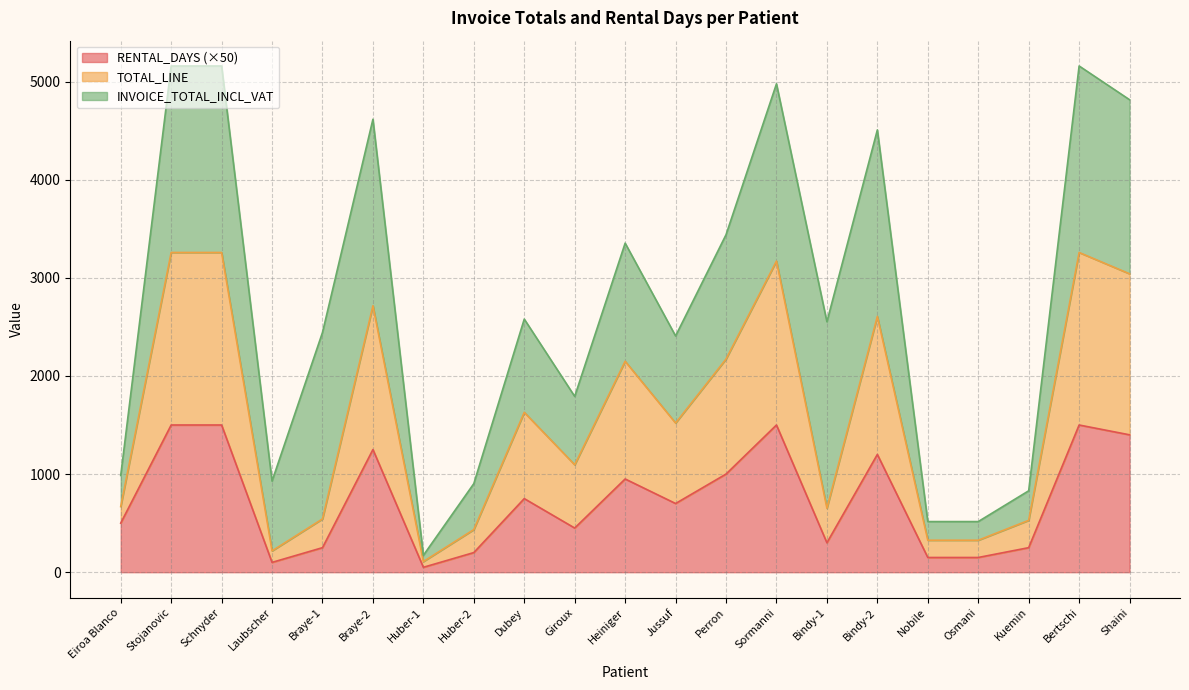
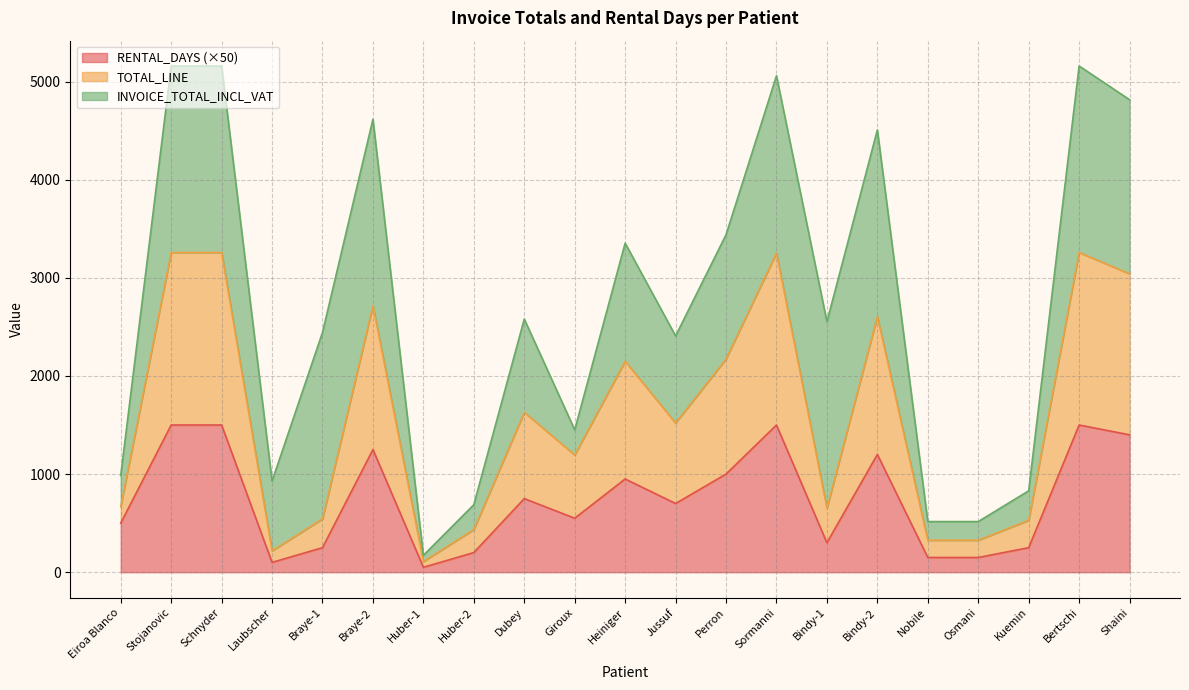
  {
    "RENTAL_DAYS (×50)": {
      "Eiroa Blanco": 500,
      "Stojanovic": 1500,
      "Schnyder": 1500,
      "Laubscher": 100,
      "Braye-1": 300,
      "Braye-2": 1300,
      "Huber-1": 100,
      "Huber-2": 200,
      "Dubey": 800,
-     "Giroux": 500,
+     "Giroux": 600,
      "Heiniger": 1000,
      "Jussuf": 700,
      "Perron": 1000,
      "Sormanni": 1500,
      "Bindy-1": 300,
      "Bindy-2": 1200,
      "Nobile": 200,
      "Osmani": 200,
      "Kuemin": 300,
      "Bertschi": 1500,
      "Shaini": 1400
    },
    "TOTAL_LINE": {
      "Eiroa Blanco": 200,
      "Stojanovic": 1800,
      "Schnyder": 1800,
      "Laubscher": 100,
      "Braye-1": 300,
      "Braye-2": 1500,
      "Huber-1": 100,
      "Huber-2": 200,
      "Dubey": 900,
      "Giroux": 600,
      "Heiniger": 1200,
      "Jussuf": 800,
      "Perron": 1200,
-     "Sormanni": 1700,
+     "Sormanni": 1800,
      "Bindy-1": 400,
      "Bindy-2": 1400,
      "Nobile": 200,
      "Osmani": 200,
      "Kuemin": 300,
      "Bertschi": 1800,
      "Shaini": 1600
    },
    "INVOICE_TOTAL_INCL_VAT": {
      "Eiroa Blanco": 300,
      "Laubscher": 700,
      "Braye-1": 1900,
      "Braye-2": 1900,
      "Huber-1": 100,
-     "Huber-2": 500,
+     "Huber-2": 300,
      "Dubey": 1000,
-     "Giroux": 700,
+     "Giroux": 300,
      "Heiniger": 1200,
      "Jussuf": 900,
      "Perron": 1300,
      "Sormanni": 1800,
      "Bindy-1": 1900,
      "Bindy-2": 1900,
      "Nobile": 200,
      "Osmani": 200,
      "Kuemin": 300,
      "Bertschi": 1900,
      "Shaini": 1800
    }
  }
